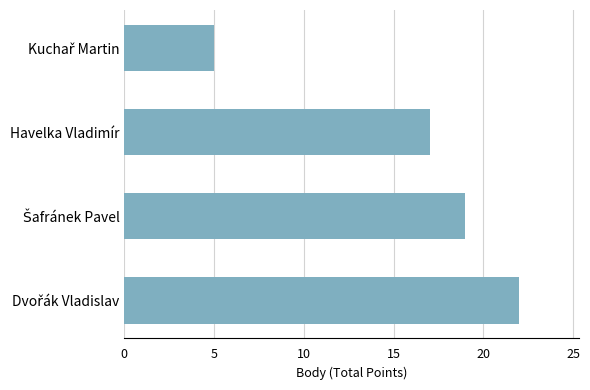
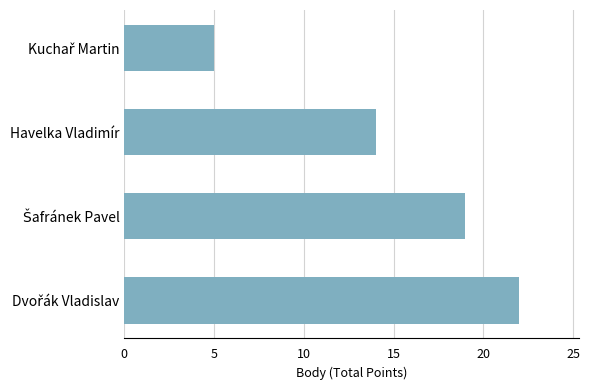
  {
    "Kuchař Martin": 5,
-   "Havelka Vladimír": 17,
+   "Havelka Vladimír": 14,
    "Šafránek Pavel": 19,
    "Dvořák Vladislav": 22
  }
